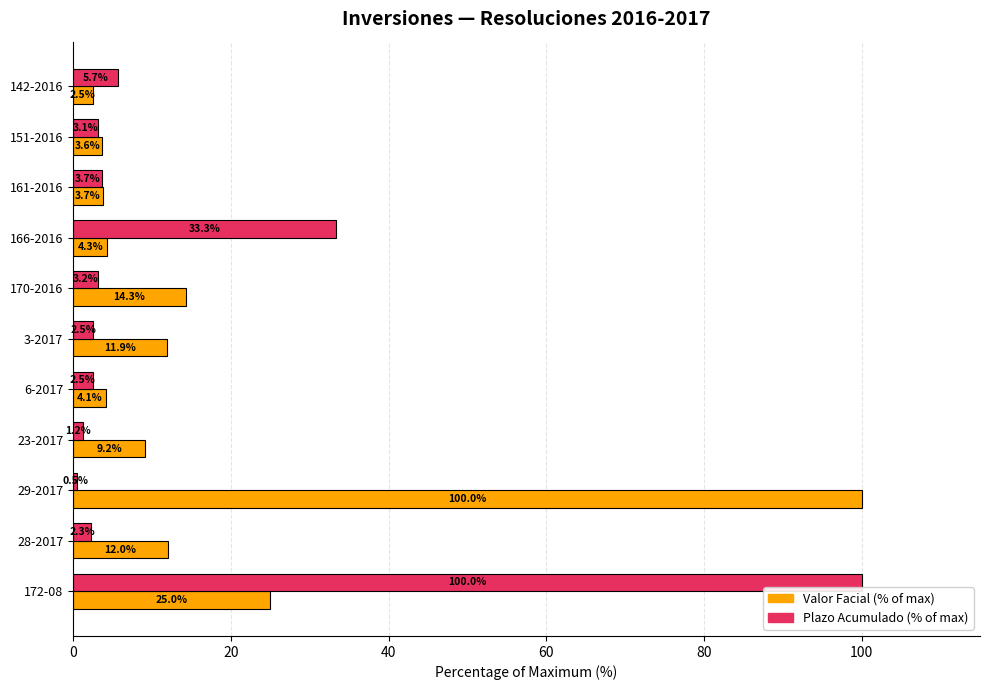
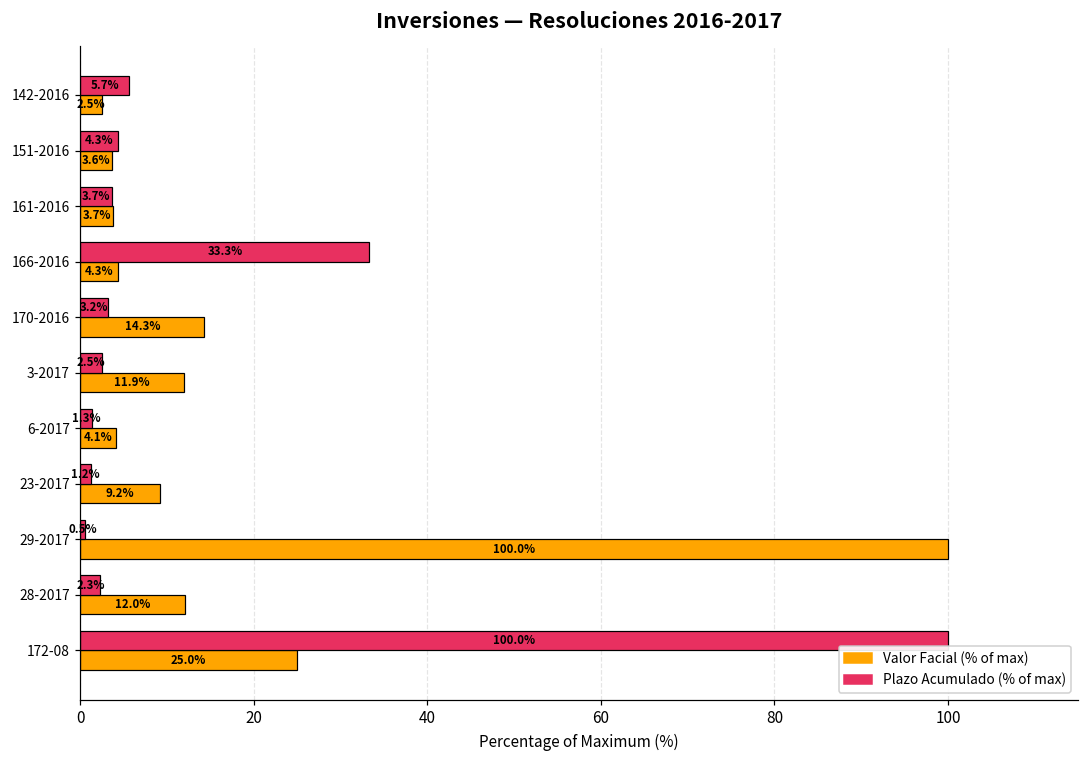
  {
    "Valor Facial (% of max)": {
      "142-2016": "2.5%",
      "151-2016": "3.6%",
      "161-2016": "3.7%",
      "166-2016": "4.3%",
      "170-2016": "14.3%",
      "3-2017": "11.9%",
      "6-2017": "4.1%",
      "23-2017": "9.2%",
      "29-2017": "100.0%",
      "28-2017": "12.0%",
      "172-08": "25.0%"
    },
    "Plazo Acumulado (% of max)": {
      "142-2016": "5.7%",
-     "151-2016": "3.1%",
+     "151-2016": "4.3%",
      "161-2016": "3.7%",
      "166-2016": "33.3%",
      "170-2016": "3.2%",
      "3-2017": "2.5%",
-     "6-2017": "2.5%",
+     "6-2017": "1.3%",
      "23-2017": "1.2%",
      "29-2017": "0.5%",
      "28-2017": "2.3%",
      "172-08": "100.0%"
    }
  }
